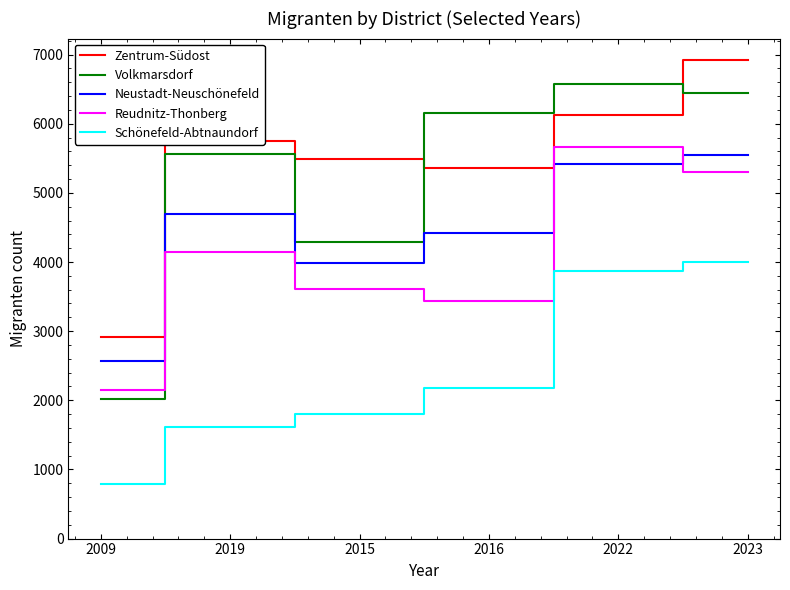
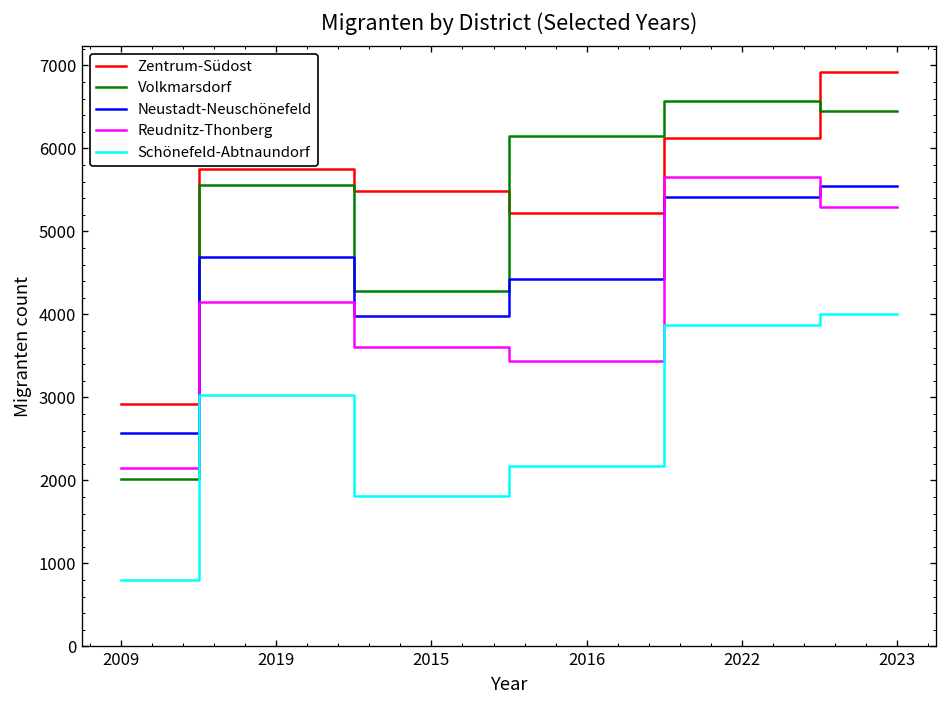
  {
    "Zentrum-Südost": {
      "2009": 2900,
      "2015": 5500,
-     "2016": 5400,
+     "2016": 5200,
      "2022": 6100,
      "2023": 6900
    },
    "Volkmarsdorf": {
      "2009": 2000,
      "2019": 5600,
      "2015": 4300,
      "2016": 6200,
      "2022": 6600,
      "2023": 6400
    },
    "Neustadt-Neuschönefeld": {
      "2009": 2600,
      "2019": 4700,
      "2015": 4000,
      "2016": 4400,
      "2022": 5400,
      "2023": 5600
    },
    "Reudnitz-Thonberg": {
      "2009": 2200,
      "2019": 4200,
      "2015": 3600,
      "2016": 3400,
      "2022": 5700,
      "2023": 5300
    },
    "Schönefeld-Abtnaundorf": {
      "2009": 800,
-     "2019": 1600,
+     "2019": 3000,
      "2015": 1800,
      "2016": 2200,
      "2022": 3900,
      "2023": 4000
    }
  }
